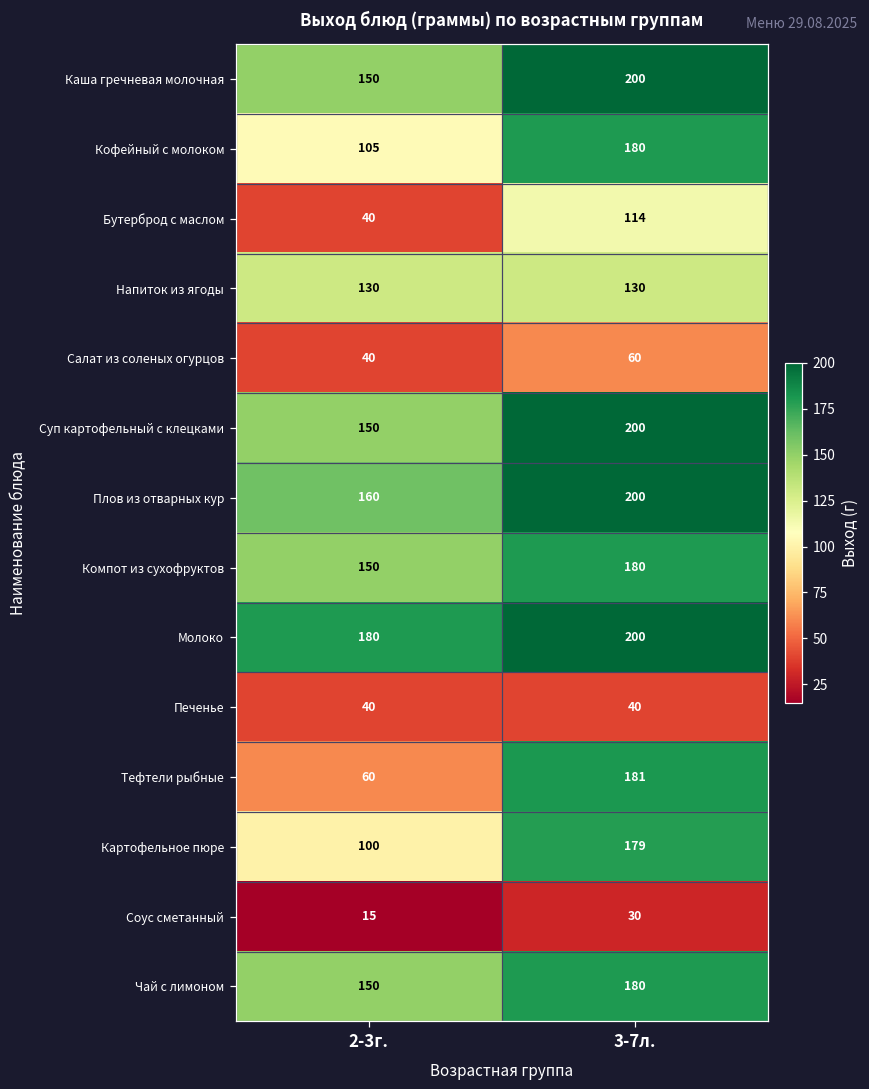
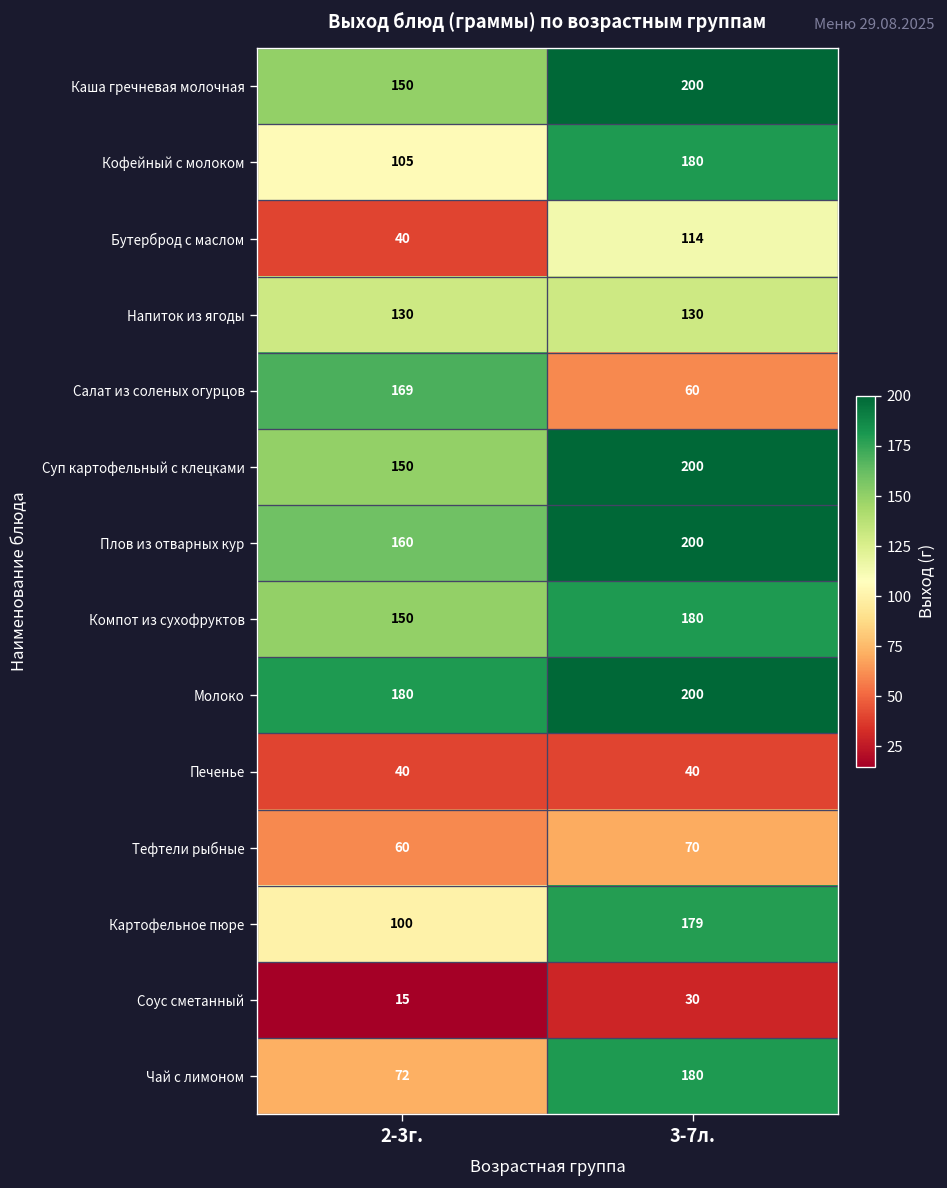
  {
    "Каша гречневая молочная": {
      "2-3г.": 150,
      "3-7л.": 200
    },
    "Кофейный с молоком": {
      "2-3г.": 105,
      "3-7л.": 180
    },
    "Бутерброд с маслом": {
      "2-3г.": 40,
      "3-7л.": 114
    },
    "Напиток из ягоды": {
      "2-3г.": 130,
      "3-7л.": 130
    },
    "Салат из соленых огурцов": {
-     "2-3г.": 40,
+     "2-3г.": 169,
      "3-7л.": 60
    },
    "Суп картофельный с клецками": {
      "2-3г.": 150,
      "3-7л.": 200
    },
    "Плов из отварных кур": {
      "2-3г.": 160,
      "3-7л.": 200
    },
    "Компот из сухофруктов": {
      "2-3г.": 150,
      "3-7л.": 180
    },
    "Молоко": {
      "2-3г.": 180,
      "3-7л.": 200
    },
    "Печенье": {
      "2-3г.": 40,
      "3-7л.": 40
    },
    "Тефтели рыбные": {
      "2-3г.": 60,
-     "3-7л.": 181
+     "3-7л.": 70
    },
    "Картофельное пюре": {
      "2-3г.": 100,
      "3-7л.": 179
    },
    "Соус сметанный": {
      "2-3г.": 15,
      "3-7л.": 30
    },
    "Чай с лимоном": {
-     "2-3г.": 150,
+     "2-3г.": 72,
      "3-7л.": 180
    }
  }
